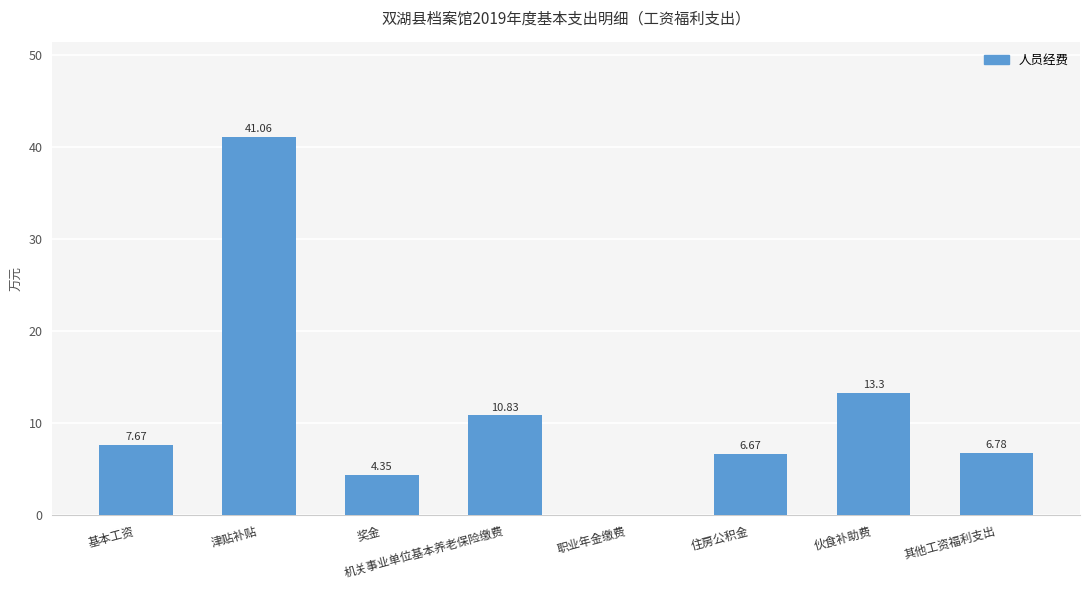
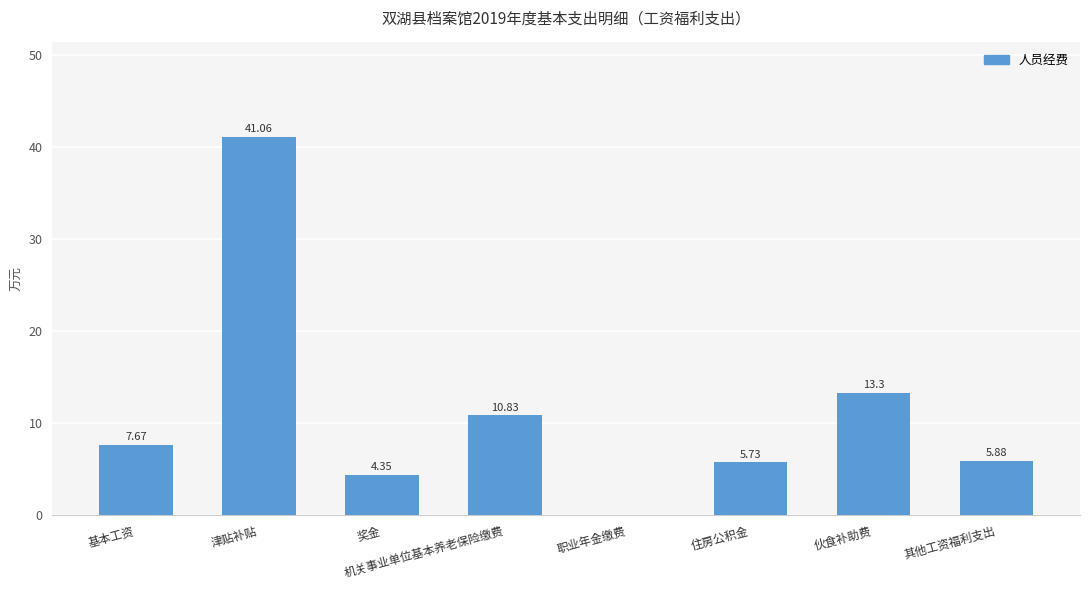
  {
    "基本工资": 7.67,
    "津贴补贴": 41.06,
    "奖金": 4.35,
    "机关事业单位基本养老保险缴费": 10.83,
-   "住房公积金": 6.67,
+   "住房公积金": 5.73,
    "伙食补助费": 13.3,
-   "其他工资福利支出": 6.78
+   "其他工资福利支出": 5.88
  }
